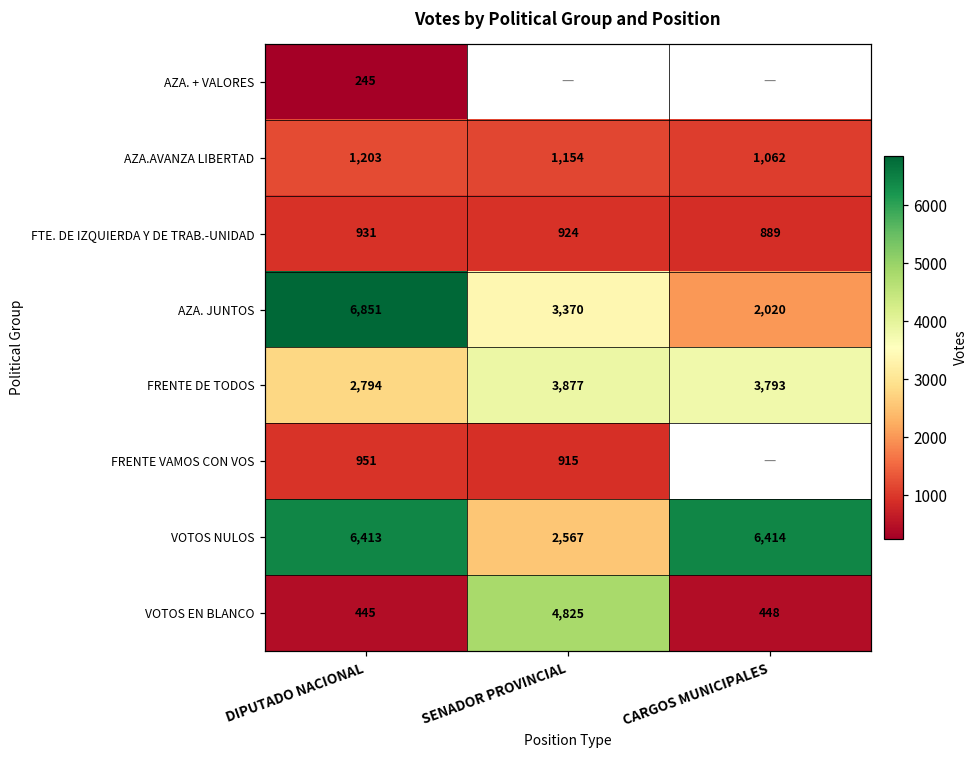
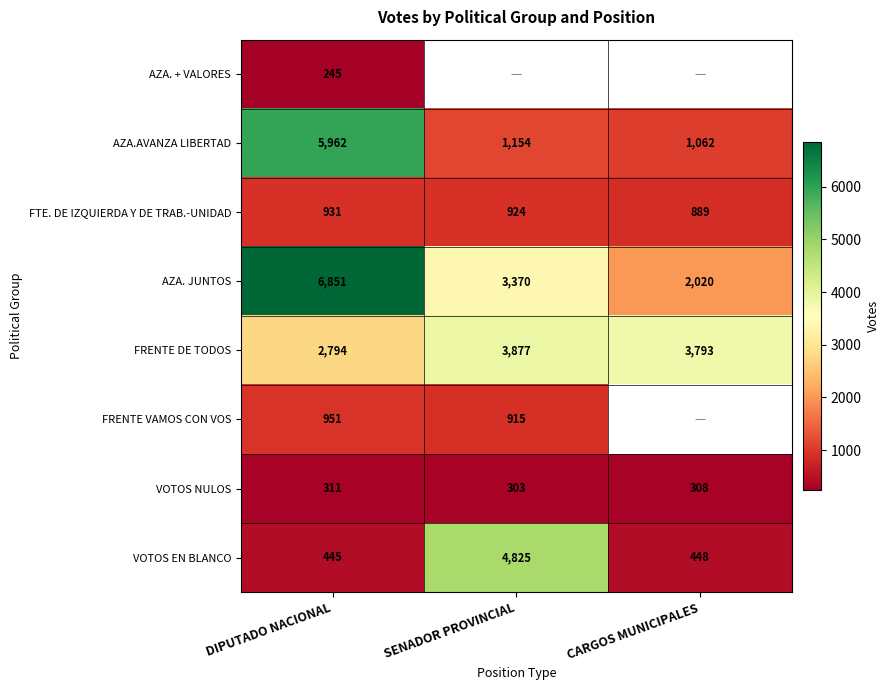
  {
    "AZA. + VALORES": {
      "DIPUTADO NACIONAL": "245"
    },
    "AZA.AVANZA LIBERTAD": {
-     "DIPUTADO NACIONAL": "1,203",
+     "DIPUTADO NACIONAL": "5,962",
      "SENADOR PROVINCIAL": "1,154",
      "CARGOS MUNICIPALES": "1,062"
    },
    "FTE. DE IZQUIERDA Y DE TRAB.-UNIDAD": {
      "DIPUTADO NACIONAL": "931",
      "SENADOR PROVINCIAL": "924",
      "CARGOS MUNICIPALES": "889"
    },
    "AZA. JUNTOS": {
      "DIPUTADO NACIONAL": "6,851",
      "SENADOR PROVINCIAL": "3,370",
      "CARGOS MUNICIPALES": "2,020"
    },
    "FRENTE DE TODOS": {
      "DIPUTADO NACIONAL": "2,794",
      "SENADOR PROVINCIAL": "3,877",
      "CARGOS MUNICIPALES": "3,793"
    },
    "FRENTE VAMOS CON VOS": {
      "DIPUTADO NACIONAL": "951",
      "SENADOR PROVINCIAL": "915"
    },
    "VOTOS NULOS": {
-     "DIPUTADO NACIONAL": "6,413",
-     "SENADOR PROVINCIAL": "2,567",
-     "CARGOS MUNICIPALES": "6,414"
+     "DIPUTADO NACIONAL": "311",
+     "SENADOR PROVINCIAL": "303",
+     "CARGOS MUNICIPALES": "308"
    },
    "VOTOS EN BLANCO": {
      "DIPUTADO NACIONAL": "445",
      "SENADOR PROVINCIAL": "4,825",
      "CARGOS MUNICIPALES": "448"
    }
  }
